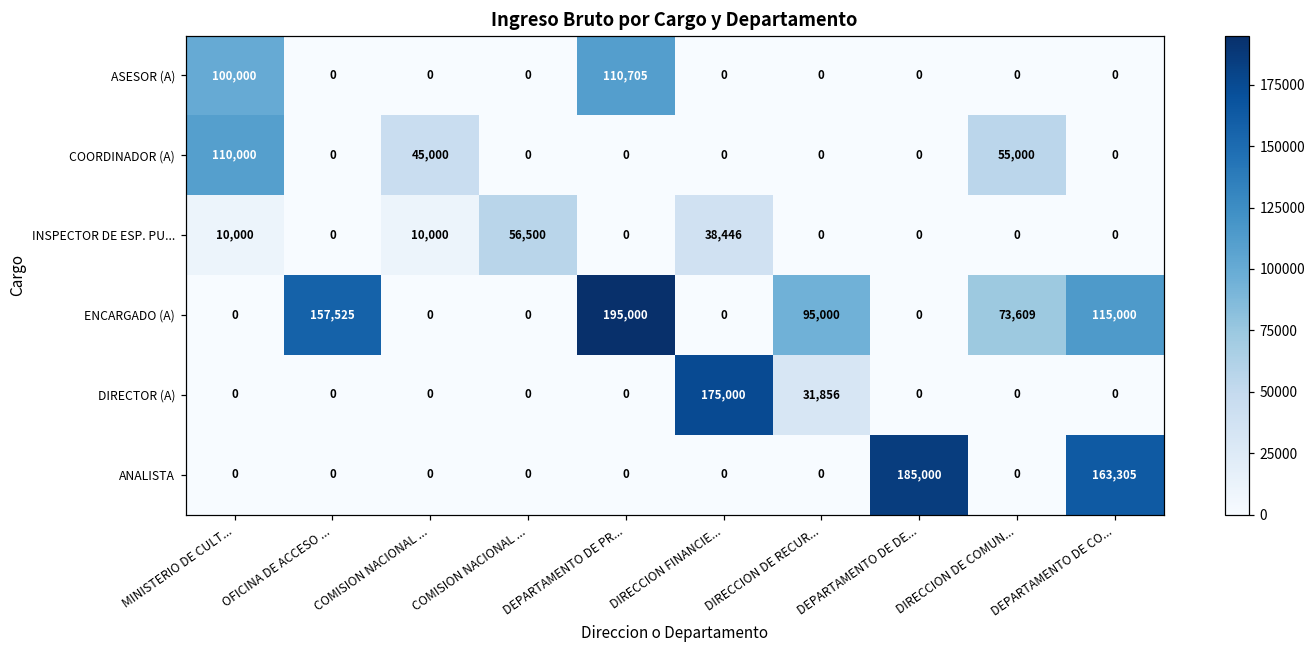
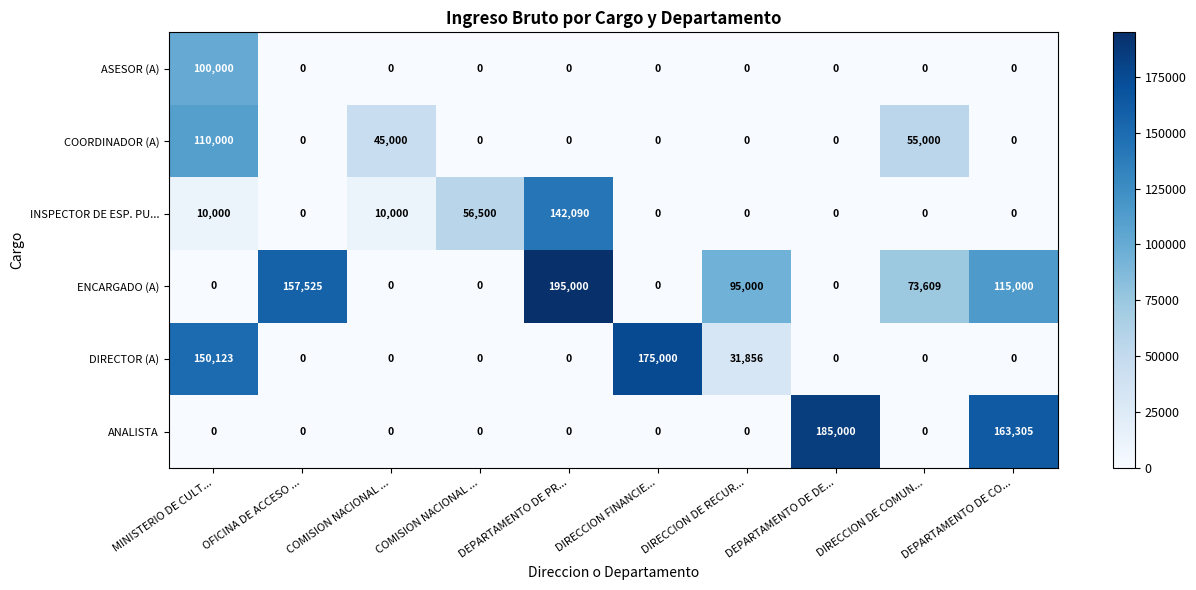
  {
    "ASESOR (A)": {
      "MINISTERIO DE CULT...": "100,000",
      "OFICINA DE ACCESO ...": "0",
-     "DEPARTAMENTO DE PR...": "110,705",
+     "DEPARTAMENTO DE PR...": "0",
      "DIRECCION FINANCIE...": "0",
      "DIRECCION DE RECUR...": "0",
      "DEPARTAMENTO DE DE...": "0",
      "DIRECCION DE COMUN...": "0",
      "DEPARTAMENTO DE CO...": "0"
    },
    "COORDINADOR (A)": {
      "MINISTERIO DE CULT...": "110,000",
      "OFICINA DE ACCESO ...": "0",
      "DEPARTAMENTO DE PR...": "0",
      "DIRECCION FINANCIE...": "0",
      "DIRECCION DE RECUR...": "0",
      "DEPARTAMENTO DE DE...": "0",
      "DIRECCION DE COMUN...": "55,000",
      "DEPARTAMENTO DE CO...": "0"
    },
    "INSPECTOR DE ESP. PU...": {
      "MINISTERIO DE CULT...": "10,000",
      "OFICINA DE ACCESO ...": "0",
-     "DEPARTAMENTO DE PR...": "0",
-     "DIRECCION FINANCIE...": "38,446",
+     "DEPARTAMENTO DE PR...": "142,090",
+     "DIRECCION FINANCIE...": "0",
      "DIRECCION DE RECUR...": "0",
      "DEPARTAMENTO DE DE...": "0",
      "DIRECCION DE COMUN...": "0",
      "DEPARTAMENTO DE CO...": "0"
    },
    "ENCARGADO (A)": {
      "MINISTERIO DE CULT...": "0",
      "OFICINA DE ACCESO ...": "157,525",
      "DEPARTAMENTO DE PR...": "195,000",
      "DIRECCION FINANCIE...": "0",
      "DIRECCION DE RECUR...": "95,000",
      "DEPARTAMENTO DE DE...": "0",
      "DIRECCION DE COMUN...": "73,609",
      "DEPARTAMENTO DE CO...": "115,000"
    },
    "DIRECTOR (A)": {
-     "MINISTERIO DE CULT...": "0",
+     "MINISTERIO DE CULT...": "150,123",
      "OFICINA DE ACCESO ...": "0",
      "DEPARTAMENTO DE PR...": "0",
      "DIRECCION FINANCIE...": "175,000",
      "DIRECCION DE RECUR...": "31,856",
      "DEPARTAMENTO DE DE...": "0",
      "DIRECCION DE COMUN...": "0",
      "DEPARTAMENTO DE CO...": "0"
    },
    "ANALISTA": {
      "MINISTERIO DE CULT...": "0",
      "OFICINA DE ACCESO ...": "0",
      "DEPARTAMENTO DE PR...": "0",
      "DIRECCION FINANCIE...": "0",
      "DIRECCION DE RECUR...": "0",
      "DEPARTAMENTO DE DE...": "185,000",
      "DIRECCION DE COMUN...": "0",
      "DEPARTAMENTO DE CO...": "163,305"
    }
  }
